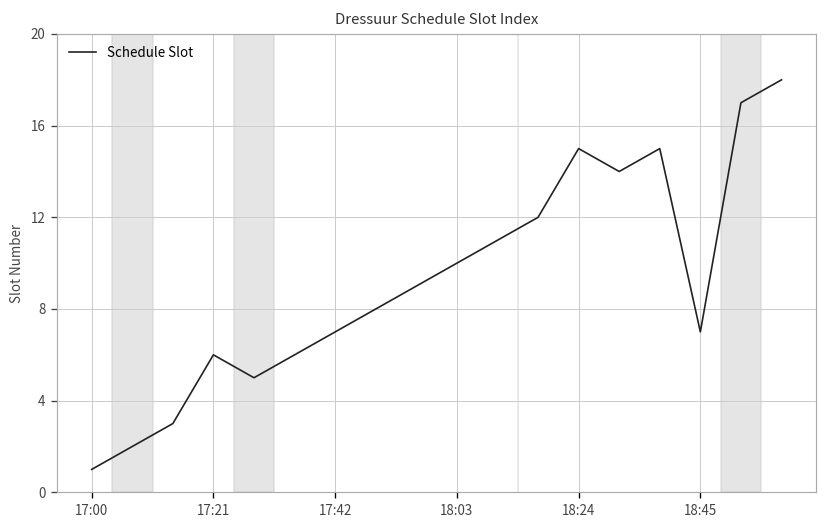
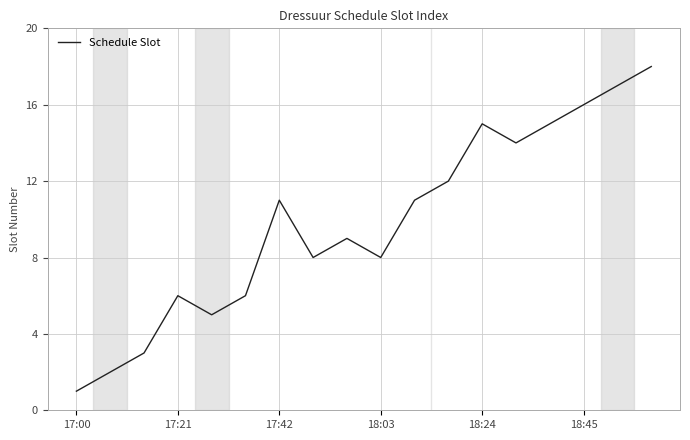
  {
    "17:00": 1,
    "17:21": 6,
-   "17:42": 7,
-   "18:03": 10,
+   "17:42": 11,
+   "18:03": 8,
    "18:24": 15,
-   "18:45": 7
+   "18:45": 16
  }
